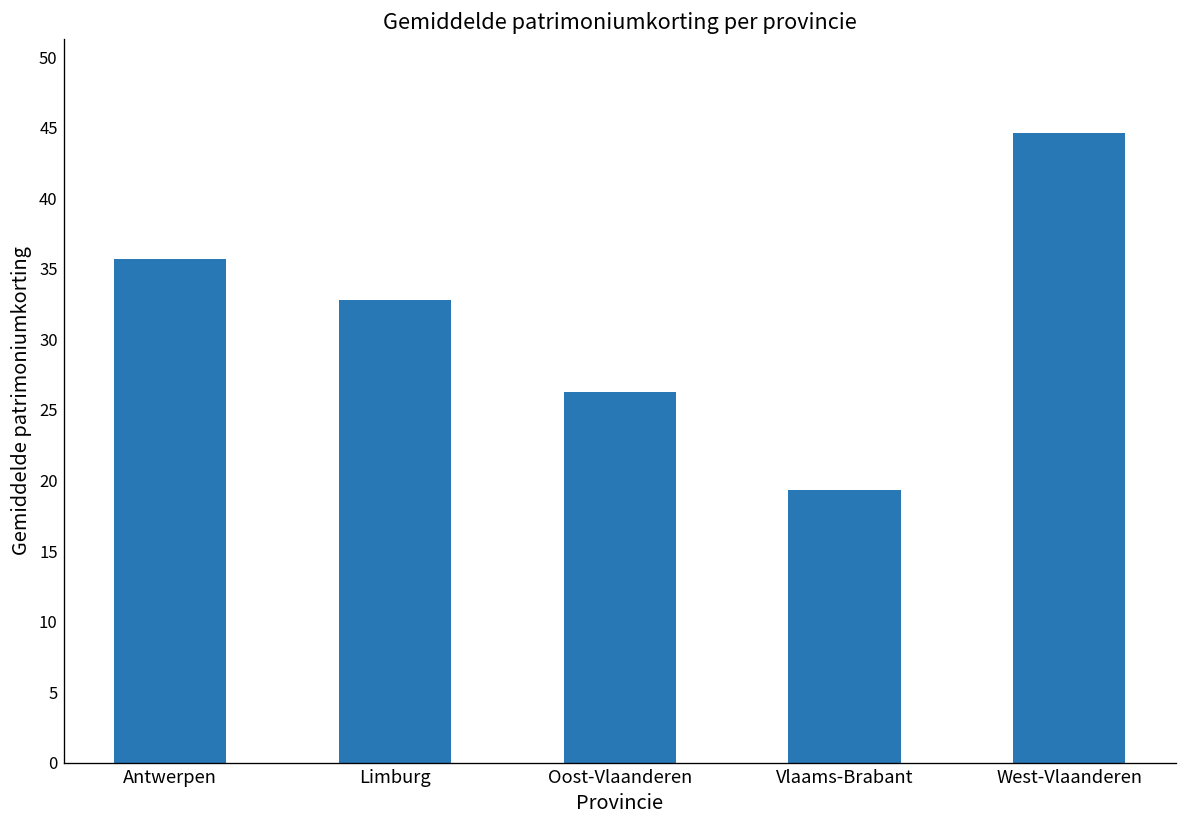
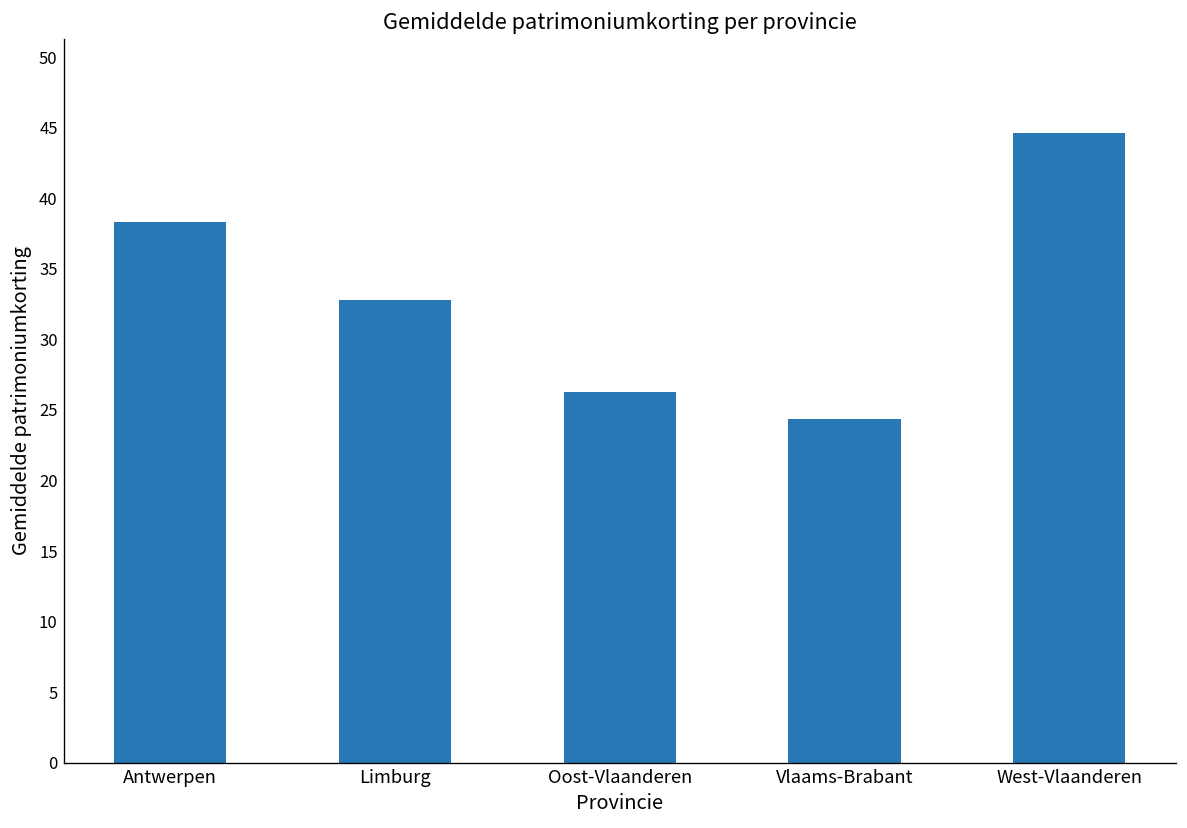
  {
-   "Antwerpen": 35.7,
+   "Antwerpen": 38.3,
    "Limburg": 32.8,
    "Oost-Vlaanderen": 26.3,
-   "Vlaams-Brabant": 19.3,
+   "Vlaams-Brabant": 24.4,
    "West-Vlaanderen": 44.6
  }
